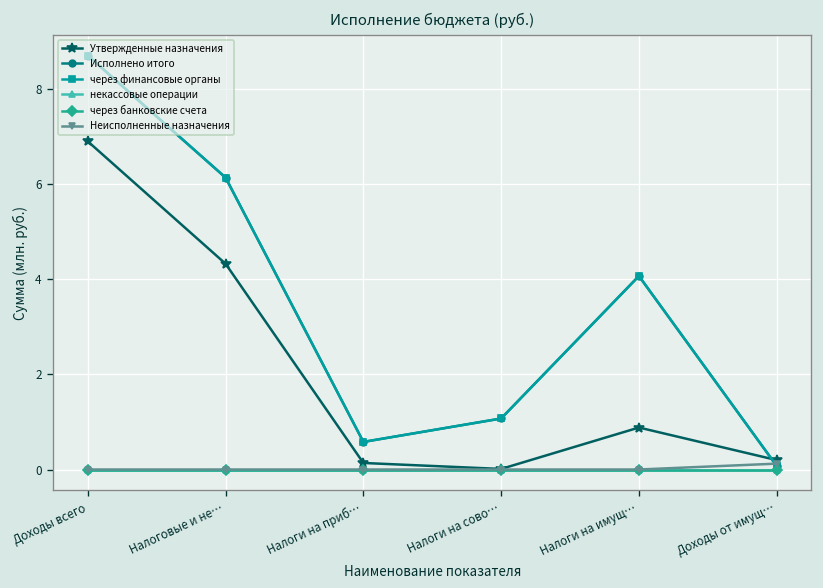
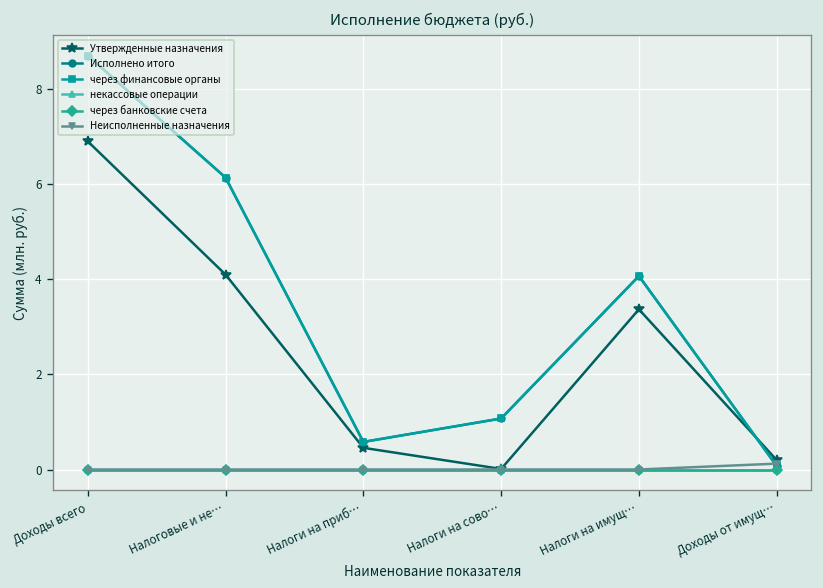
  {
    "Утвержденные назначения": {
      "Доходы всего": 6.9,
-     "Налоговые и не…": 4.3,
-     "Налоги на приб…": 0.1,
-     "Налоги на имущ…": 0.9,
+     "Налоговые и не…": 4.1,
+     "Налоги на приб…": 0.5,
+     "Налоги на имущ…": 3.4,
      "Доходы от имущ…": 0.2
    }
  }
